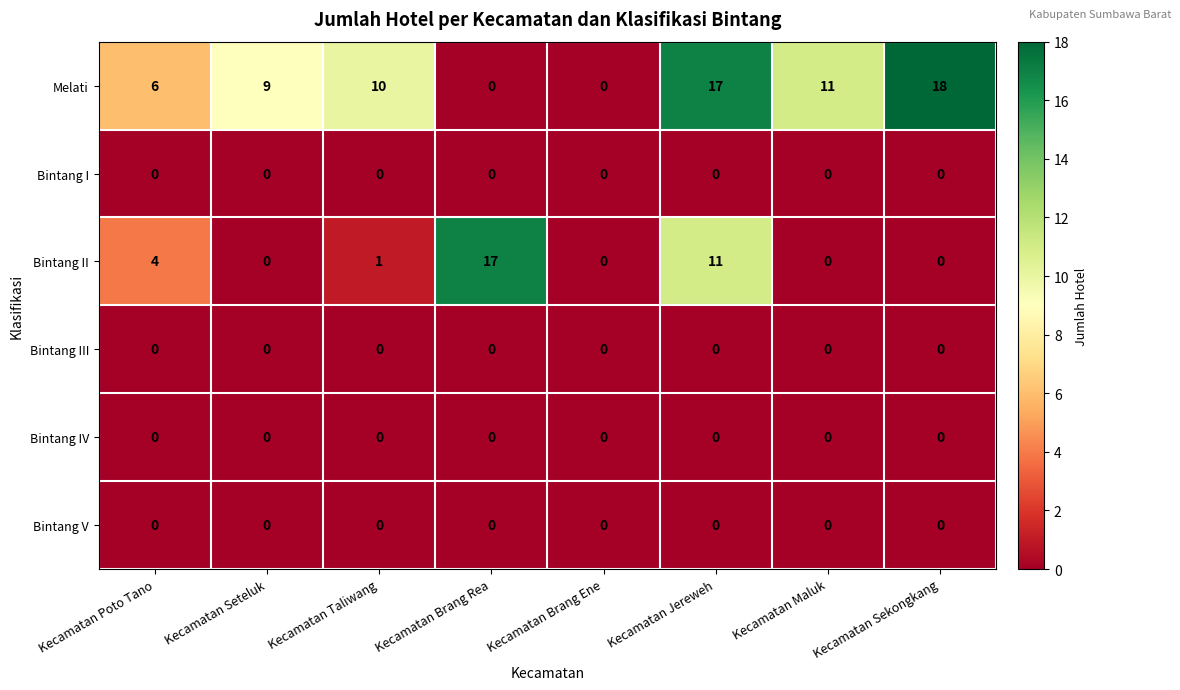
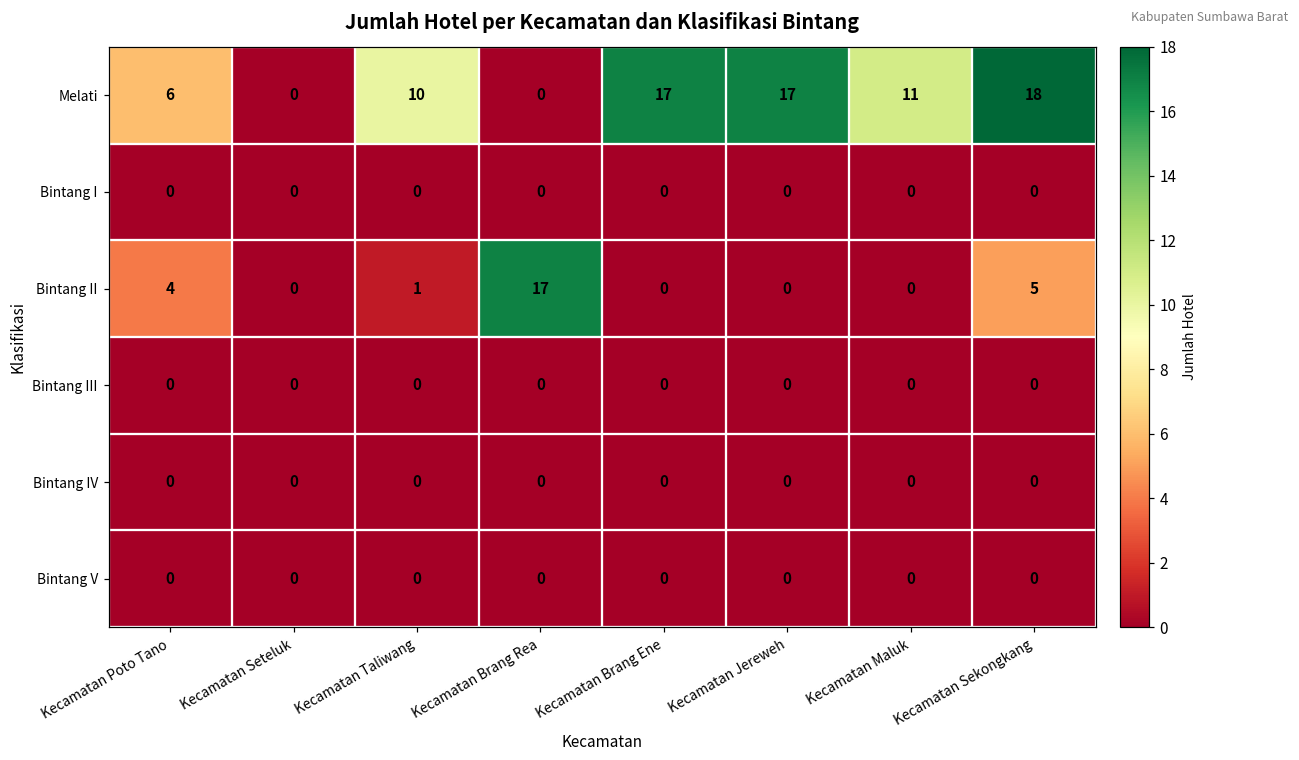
  {
    "Melati": {
      "Kecamatan Poto Tano": 6,
-     "Kecamatan Seteluk": 9,
+     "Kecamatan Seteluk": 0,
      "Kecamatan Taliwang": 10,
      "Kecamatan Brang Rea": 0,
-     "Kecamatan Brang Ene": 0,
+     "Kecamatan Brang Ene": 17,
      "Kecamatan Jereweh": 17,
      "Kecamatan Maluk": 11,
      "Kecamatan Sekongkang": 18
    },
    "Bintang I": {
      "Kecamatan Poto Tano": 0,
      "Kecamatan Seteluk": 0,
      "Kecamatan Taliwang": 0,
      "Kecamatan Brang Rea": 0,
      "Kecamatan Brang Ene": 0,
      "Kecamatan Jereweh": 0,
      "Kecamatan Maluk": 0,
      "Kecamatan Sekongkang": 0
    },
    "Bintang II": {
      "Kecamatan Poto Tano": 4,
      "Kecamatan Seteluk": 0,
      "Kecamatan Taliwang": 1,
      "Kecamatan Brang Rea": 17,
      "Kecamatan Brang Ene": 0,
-     "Kecamatan Jereweh": 11,
+     "Kecamatan Jereweh": 0,
      "Kecamatan Maluk": 0,
-     "Kecamatan Sekongkang": 0
+     "Kecamatan Sekongkang": 5
    },
    "Bintang III": {
      "Kecamatan Poto Tano": 0,
      "Kecamatan Seteluk": 0,
      "Kecamatan Taliwang": 0,
      "Kecamatan Brang Rea": 0,
      "Kecamatan Brang Ene": 0,
      "Kecamatan Jereweh": 0,
      "Kecamatan Maluk": 0,
      "Kecamatan Sekongkang": 0
    },
    "Bintang IV": {
      "Kecamatan Poto Tano": 0,
      "Kecamatan Seteluk": 0,
      "Kecamatan Taliwang": 0,
      "Kecamatan Brang Rea": 0,
      "Kecamatan Brang Ene": 0,
      "Kecamatan Jereweh": 0,
      "Kecamatan Maluk": 0,
      "Kecamatan Sekongkang": 0
    },
    "Bintang V": {
      "Kecamatan Poto Tano": 0,
      "Kecamatan Seteluk": 0,
      "Kecamatan Taliwang": 0,
      "Kecamatan Brang Rea": 0,
      "Kecamatan Brang Ene": 0,
      "Kecamatan Jereweh": 0,
      "Kecamatan Maluk": 0,
      "Kecamatan Sekongkang": 0
    }
  }
